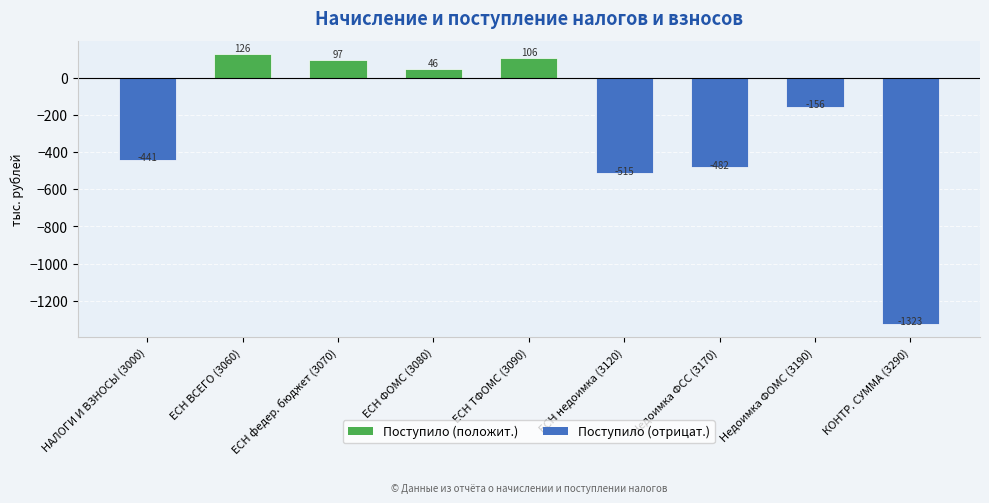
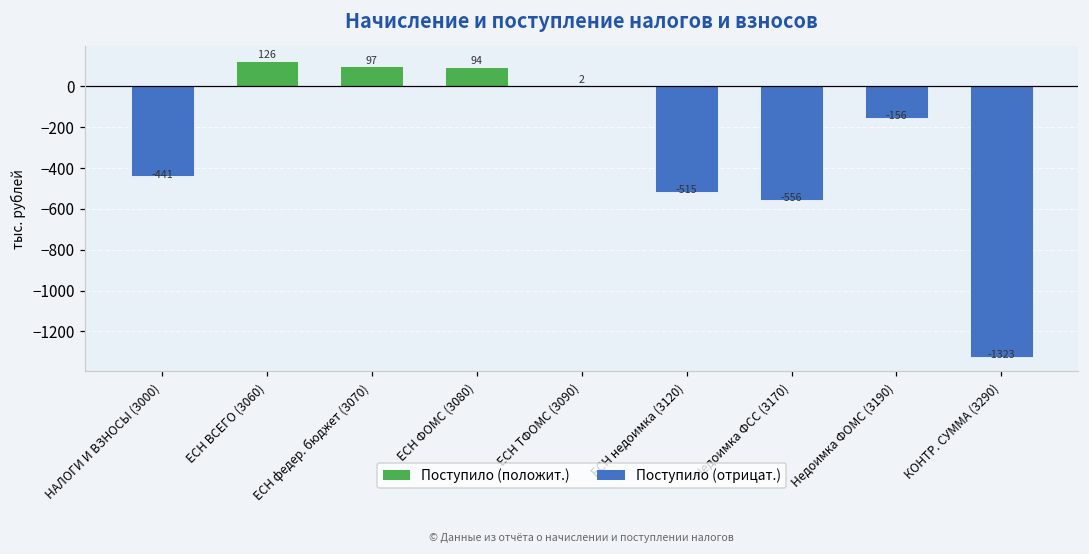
  {
    "НАЛОГИ И ВЗНОСЫ (3000)": -441,
    "ЕСН ВСЕГО (3060)": 126,
    "ЕСН федер. бюджет (3070)": 97,
-   "ЕСН ФОМС (3080)": 46,
-   "ЕСН ТФОМС (3090)": 106,
+   "ЕСН ФОМС (3080)": 94,
+   "ЕСН ТФОМС (3090)": 2,
    "ЕСН недоимка (3120)": -515,
-   "Недоимка ФСС (3170)": -482,
+   "Недоимка ФСС (3170)": -556,
    "Недоимка ФОМС (3190)": -156,
    "КОНТР. СУММА (3290)": -1323
  }
